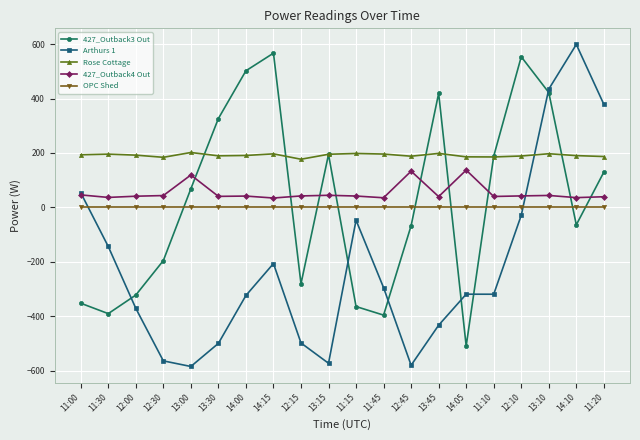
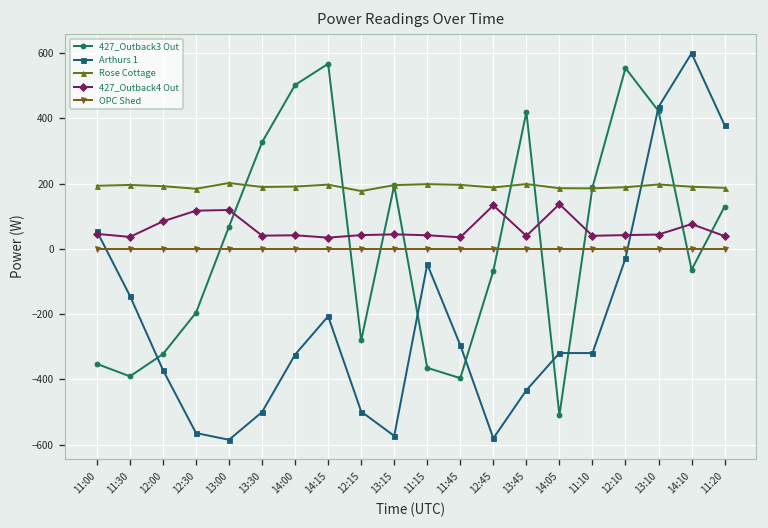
  {
    "427_Outback4 Out": {
      "11:30": 40,
-     "12:00": 40,
-     "12:30": 40,
+     "12:00": 80,
+     "12:30": 120,
      "13:00": 120,
      "13:30": 40,
      "14:00": 40,
      "14:15": 30,
      "12:15": 40,
      "13:15": 40,
      "11:15": 40,
      "11:45": 40,
      "12:45": 130,
      "13:45": 40,
      "14:05": 140,
      "11:10": 40,
      "12:10": 40,
      "13:10": 40,
-     "14:10": 40,
+     "14:10": 80,
      "11:20": 40
    }
  }
